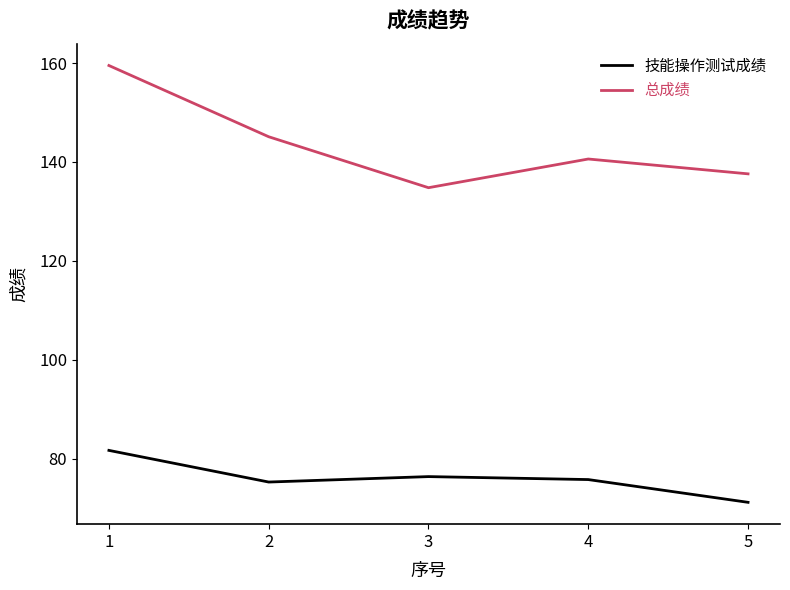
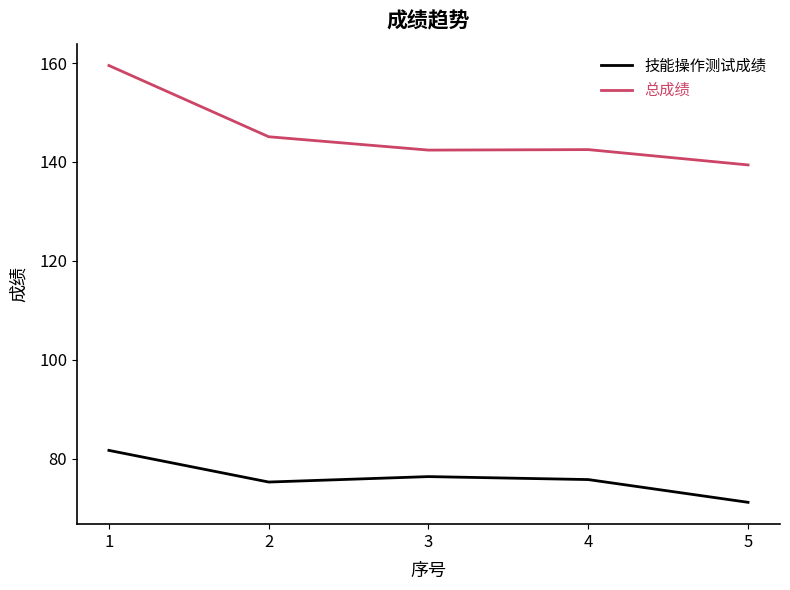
  {
    "技能操作测试成绩": {
      "1": 82,
      "2": 75,
      "3": 76,
      "4": 76,
      "5": 71
    },
    "总成绩": {
      "1": 160,
      "2": 145,
-     "3": 135,
-     "4": 141,
-     "5": 138
+     "3": 142,
+     "4": 143,
+     "5": 139
    }
  }
